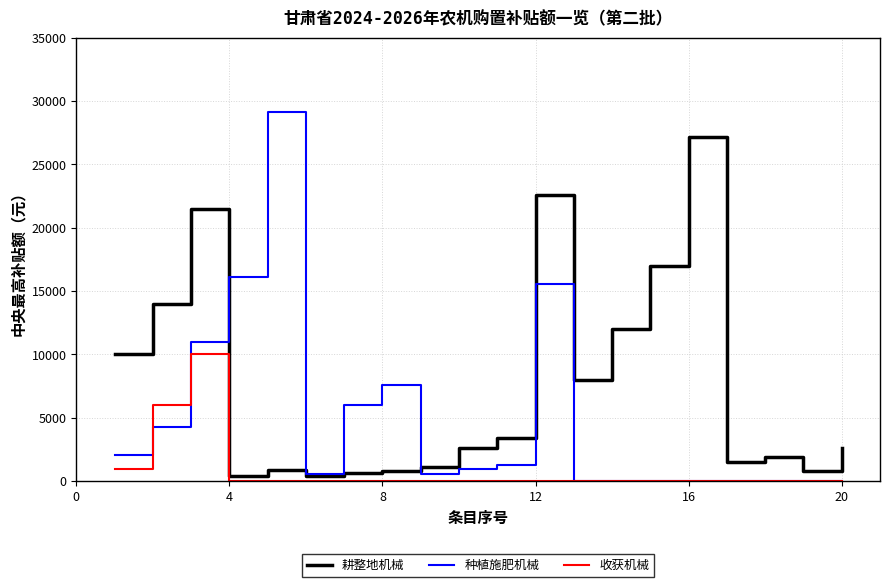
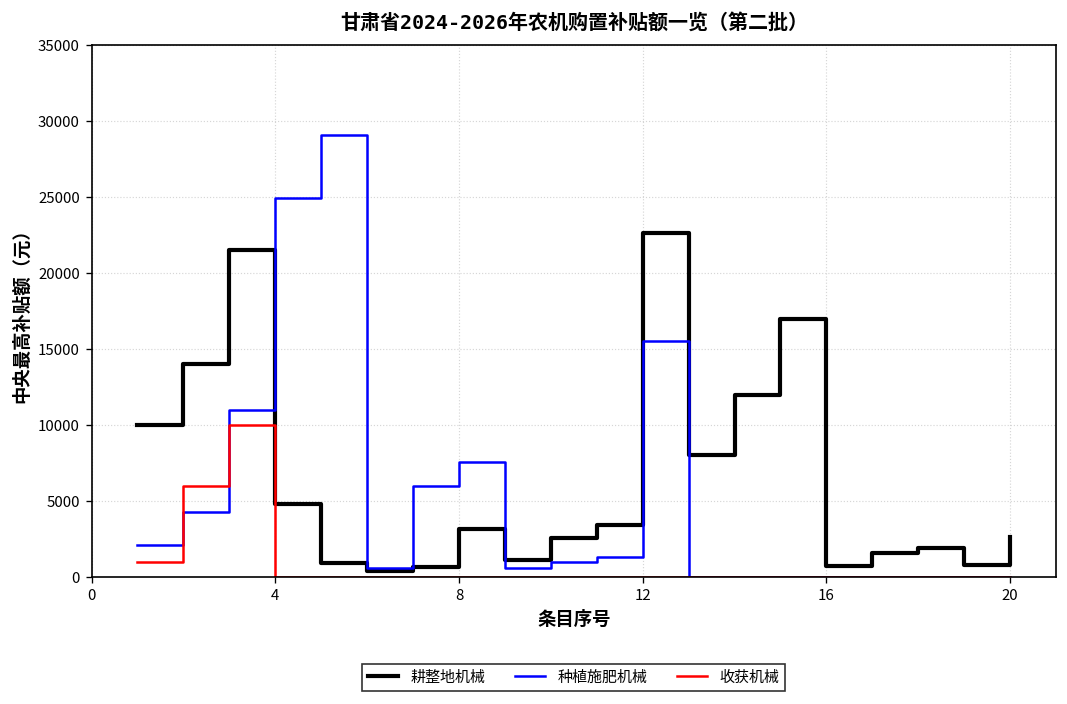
  {
    "耕整地机械": {
-     "4": 400,
-     "8": 800,
+     "4": 4800,
+     "8": 3200,
      "12": 22600,
-     "16": 27200,
+     "16": 700,
      "20": 2600
    },
    "种植施肥机械": {
-     "4": 16100,
+     "4": 24900,
      "8": 7600,
      "12": 15500
    },
    "收获机械": {
      "4": 0,
      "8": 0,
      "12": 0
    }
  }
